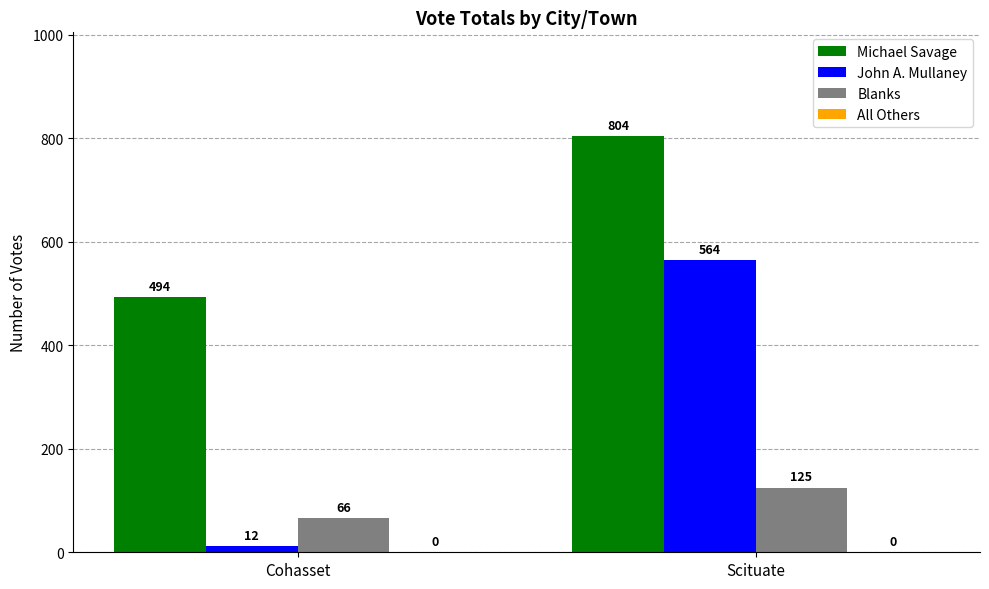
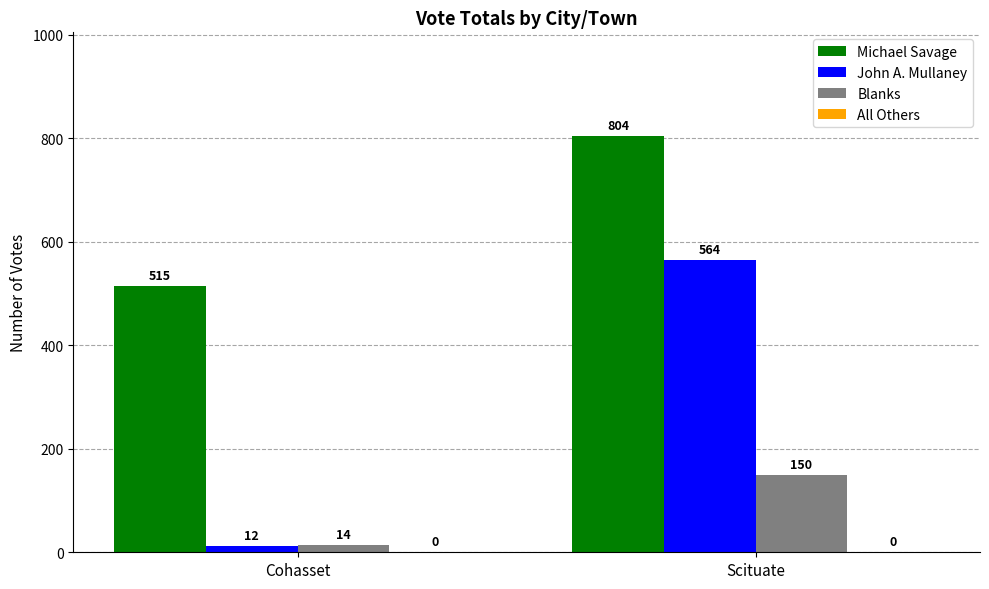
  {
    "Michael Savage": {
-     "Cohasset": 494,
+     "Cohasset": 515,
      "Scituate": 804
    },
    "John A. Mullaney": {
      "Cohasset": 12,
      "Scituate": 564
    },
    "Blanks": {
-     "Cohasset": 66,
-     "Scituate": 125
+     "Cohasset": 14,
+     "Scituate": 150
    },
    "All Others": {
      "Cohasset": 0,
      "Scituate": 0
    }
  }
